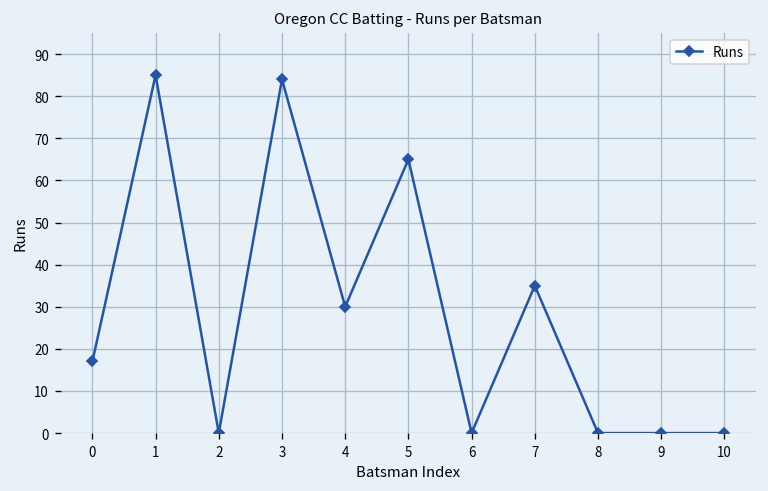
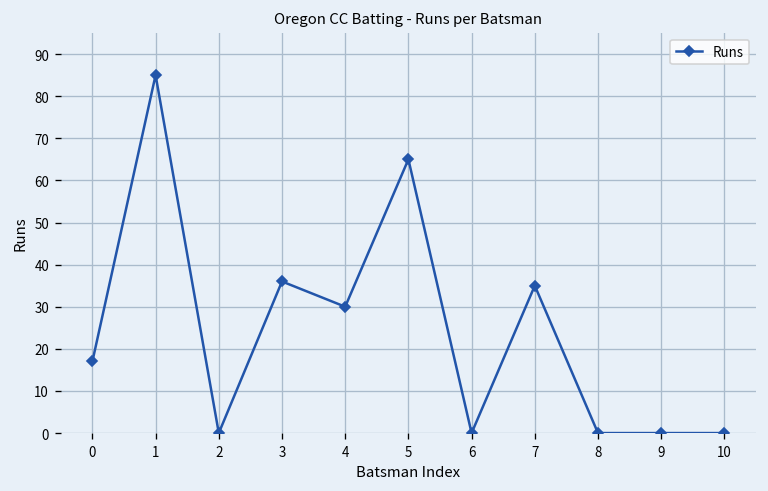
  {
    "0": 17,
    "1": 85,
    "2": 0,
-   "3": 84,
+   "3": 36,
    "4": 30,
    "5": 65,
    "6": 0,
    "7": 35,
    "8": 0,
    "9": 0,
    "10": 0
  }
